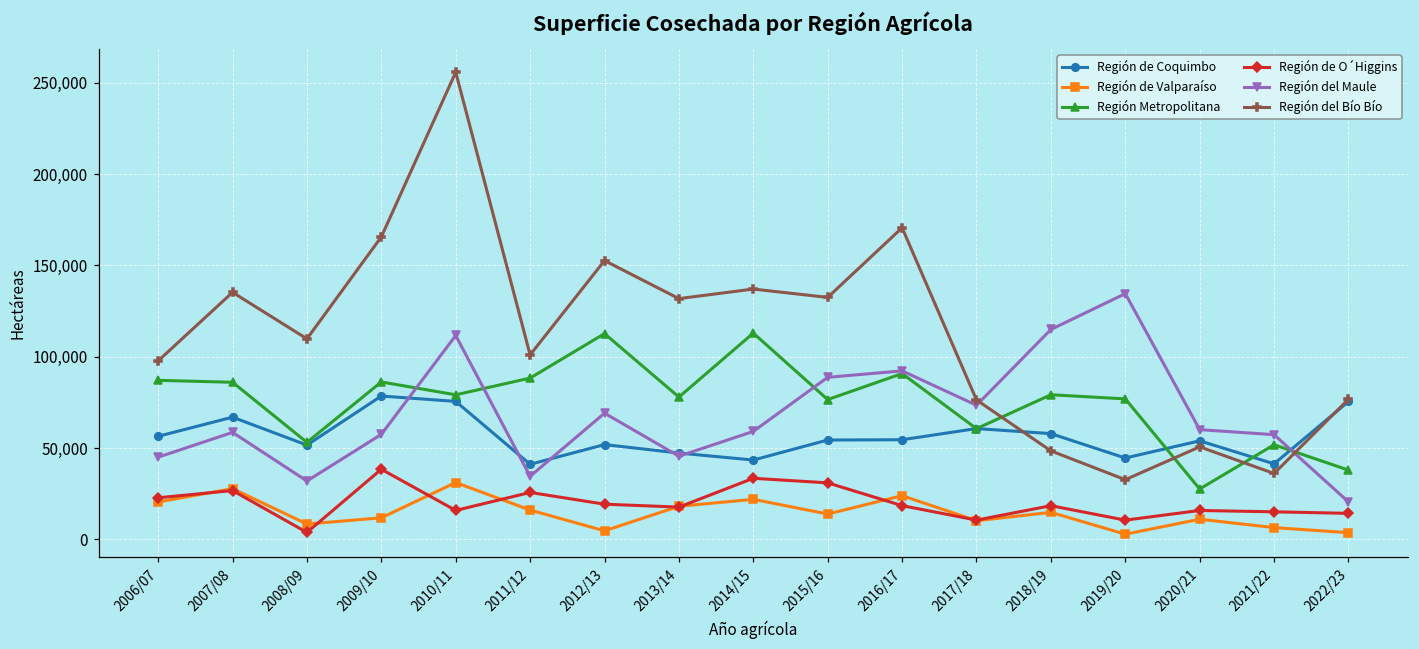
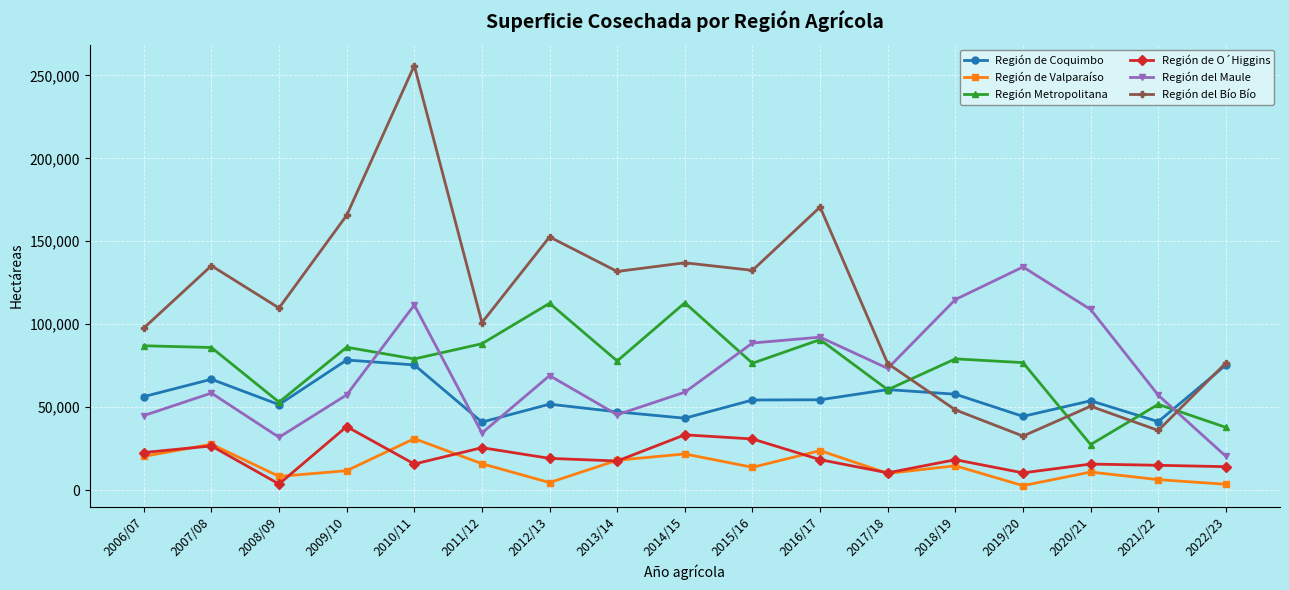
  {
    "Región de Coquimbo": {
      "2006/07": "56,000",
      "2007/08": "67,000",
      "2009/10": "78,000",
      "2010/11": "76,000",
      "2011/12": "41,000",
      "2012/13": "52,000",
      "2013/14": "47,000",
      "2014/15": "43,000",
      "2015/16": "54,000",
      "2016/17": "55,000",
      "2018/19": "58,000",
      "2019/20": "45,000",
      "2020/21": "54,000",
      "2021/22": "41,000"
    },
    "Región de Valparaíso": {
      "2006/07": "20,000",
      "2008/09": "8,000",
      "2009/10": "12,000",
      "2010/11": "31,000",
      "2011/12": "16,000",
      "2012/13": "5,000",
      "2014/15": "22,000",
      "2015/16": "14,000",
      "2016/17": "24,000",
      "2018/19": "15,000",
      "2019/20": "3,000",
      "2020/21": "11,000",
      "2021/22": "6,000",
      "2022/23": "4,000"
    },
    "Región Metropolitana": {
      "2006/07": "87,000",
      "2007/08": "86,000",
      "2009/10": "86,000",
      "2010/11": "79,000",
      "2011/12": "88,000",
      "2012/13": "113,000",
      "2013/14": "78,000",
      "2014/15": "113,000",
      "2015/16": "77,000",
      "2018/19": "79,000",
      "2019/20": "77,000",
      "2020/21": "28,000",
      "2021/22": "52,000",
      "2022/23": "38,000"
    },
    "Región de O´Higgins": {
      "2006/07": "23,000",
      "2008/09": "4,000",
      "2009/10": "38,000",
      "2010/11": "16,000",
      "2011/12": "26,000",
      "2012/13": "19,000",
      "2014/15": "33,000",
      "2015/16": "31,000",
      "2016/17": "18,000",
      "2018/19": "18,000",
      "2019/20": "10,000",
      "2020/21": "16,000",
      "2021/22": "15,000",
      "2022/23": "14,000"
    },
    "Región del Maule": {
      "2006/07": "45,000",
      "2007/08": "59,000",
      "2008/09": "32,000",
      "2009/10": "57,000",
      "2010/11": "112,000",
      "2011/12": "34,000",
      "2012/13": "69,000",
      "2013/14": "45,000",
      "2014/15": "59,000",
      "2015/16": "89,000",
      "2017/18": "73,000",
      "2018/19": "115,000",
      "2019/20": "135,000",
-     "2020/21": "60,000",
+     "2020/21": "109,000",
      "2021/22": "57,000",
      "2022/23": "20,000"
    },
    "Región del Bío Bío": {
      "2006/07": "98,000",
      "2007/08": "135,000",
      "2008/09": "110,000",
      "2009/10": "166,000",
      "2010/11": "256,000",
      "2011/12": "101,000",
      "2012/13": "153,000",
      "2013/14": "132,000",
      "2014/15": "137,000",
      "2015/16": "132,000",
      "2016/17": "171,000",
      "2017/18": "76,000",
      "2018/19": "48,000",
      "2019/20": "33,000",
      "2020/21": "51,000",
      "2021/22": "36,000"
    }
  }
